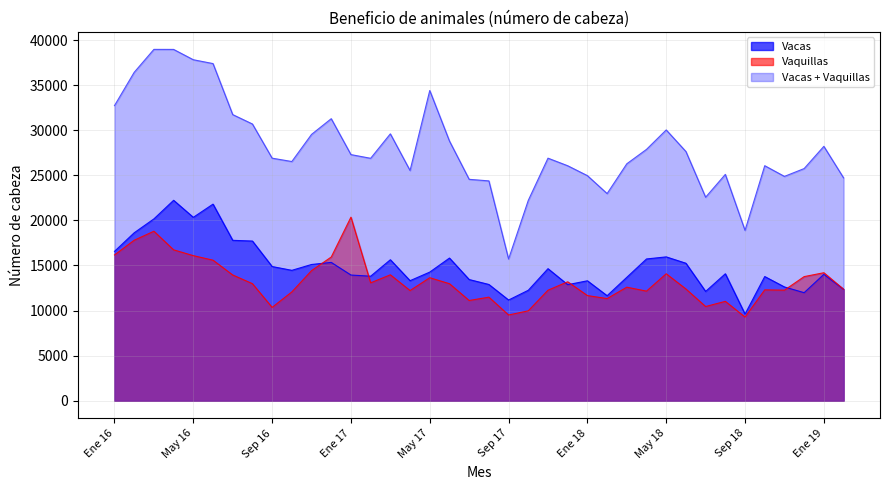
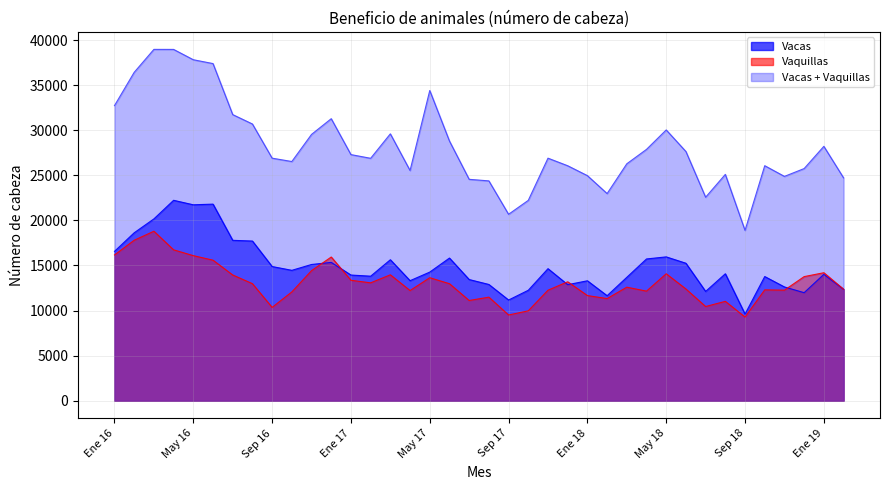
  {
    "Vacas": {
      "Ene 16": 17000,
-     "May 16": 20000,
+     "May 16": 22000,
      "Sep 16": 15000,
      "Ene 17": 14000,
      "May 17": 14000,
      "Sep 17": 11000,
      "Ene 18": 13000,
      "May 18": 16000,
      "Sep 18": 10000
    },
    "Vaquillas": {
      "Ene 16": 16000,
      "May 16": 16000,
      "Sep 16": 10000,
-     "Ene 17": 20000,
+     "Ene 17": 13000,
      "May 17": 14000,
      "Sep 17": 10000,
      "Ene 18": 12000,
      "May 18": 14000,
      "Sep 18": 9000
    },
    "Vacas + Vaquillas": {
      "Ene 16": 33000,
      "May 16": 38000,
      "Sep 16": 27000,
      "Ene 17": 27000,
      "May 17": 34000,
-     "Sep 17": 16000,
+     "Sep 17": 21000,
      "Ene 18": 25000,
      "May 18": 30000,
      "Sep 18": 19000,
      "Ene 19": 28000
    }
  }
